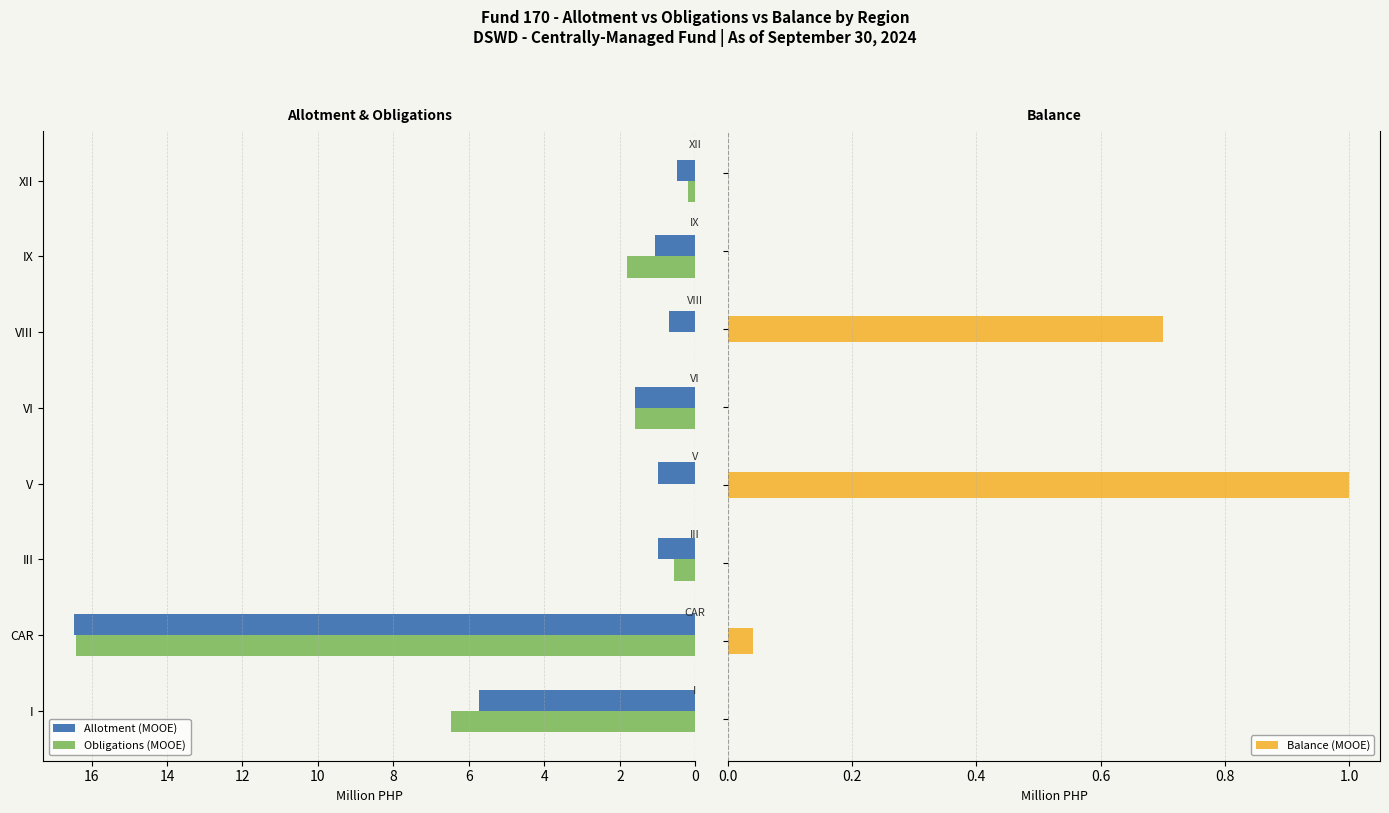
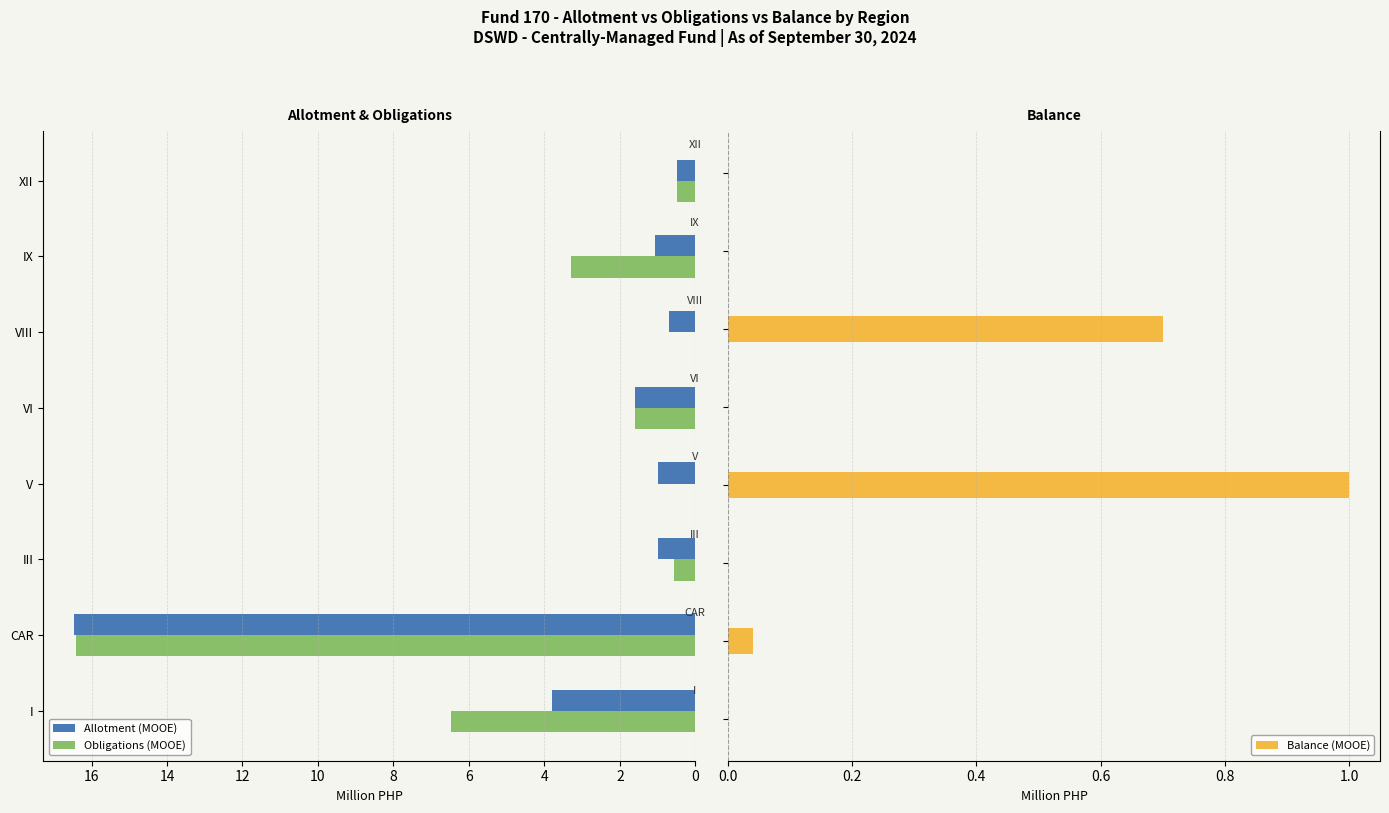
  {
    "Allotment & Obligations": {
      "Allotment (MOOE)": {
        "XII": 0.5,
        "IX": 1.1,
        "VIII": 0.7,
        "VI": 1.6,
        "V": 1.0,
        "III": 1.0,
        "CAR": 16.5,
-       "I": 5.7
+       "I": 3.8
      },
      "Obligations (MOOE)": {
-       "XII": 0.2,
-       "IX": 1.8,
+       "XII": 0.5,
+       "IX": 3.3,
        "VIII": 0.0,
        "VI": 1.6,
        "V": 0.0,
        "III": 0.6,
        "CAR": 16.4,
        "I": 6.5
      }
    }
  }
